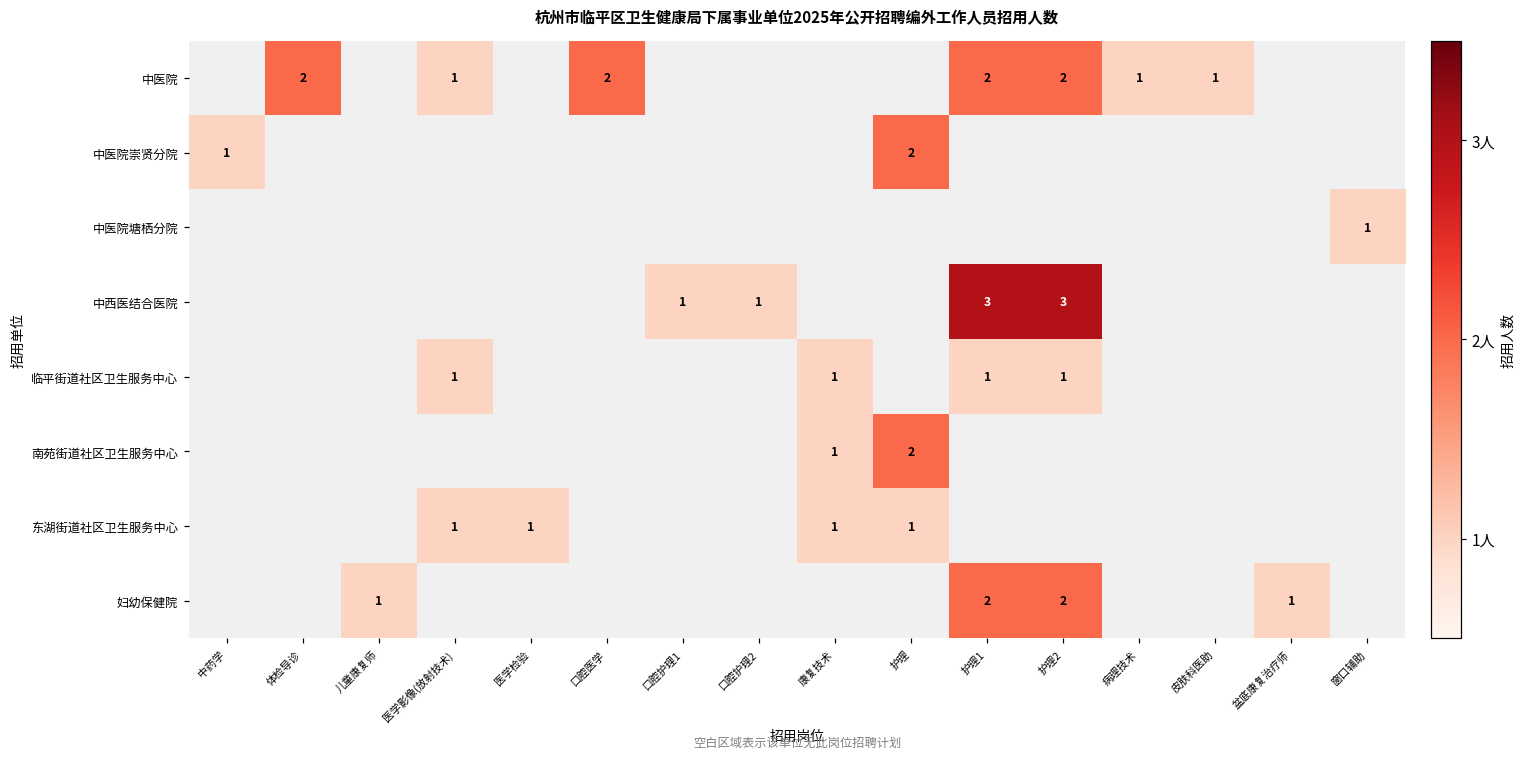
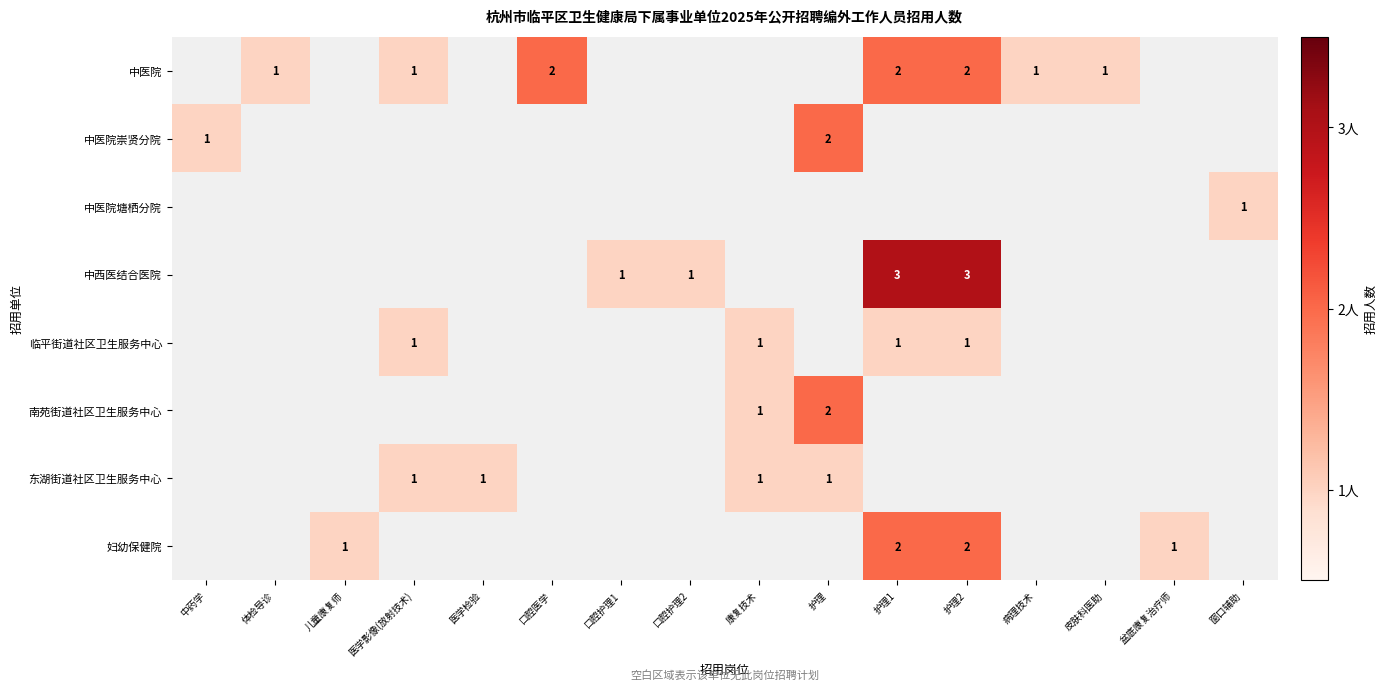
  {
    "中医院": {
-     "体检导诊": 2,
+     "体检导诊": 1,
      "医学影像(放射技术)": 1,
      "口腔医学": 2,
      "护理1": 2,
      "护理2": 2,
      "病理技术": 1,
      "皮肤科医助": 1
    },
    "中医院崇贤分院": {
      "中药学": 1,
      "护理": 2
    },
    "中医院塘栖分院": {
      "窗口辅助": 1
    },
    "中西医结合医院": {
      "口腔护理1": 1,
      "口腔护理2": 1,
      "护理1": 3,
      "护理2": 3
    },
    "临平街道社区卫生服务中心": {
      "医学影像(放射技术)": 1,
      "康复技术": 1,
      "护理1": 1,
      "护理2": 1
    },
    "南苑街道社区卫生服务中心": {
      "康复技术": 1,
      "护理": 2
    },
    "东湖街道社区卫生服务中心": {
      "医学影像(放射技术)": 1,
      "医学检验": 1,
      "康复技术": 1,
      "护理": 1
    },
    "妇幼保健院": {
      "儿童康复师": 1,
      "护理1": 2,
      "护理2": 2,
      "盆底康复治疗师": 1
    }
  }
